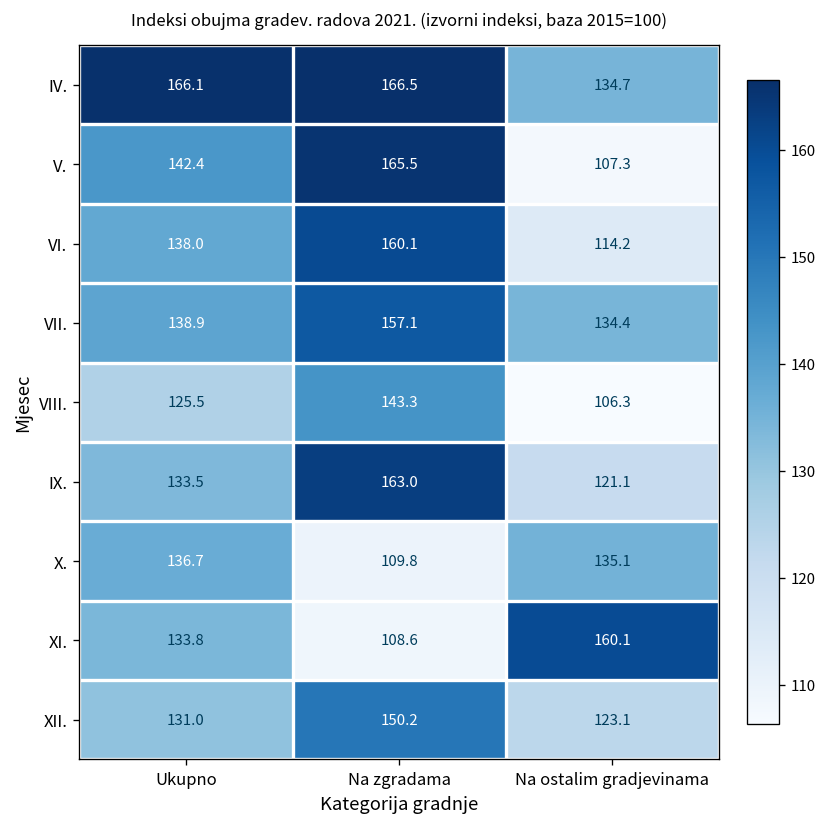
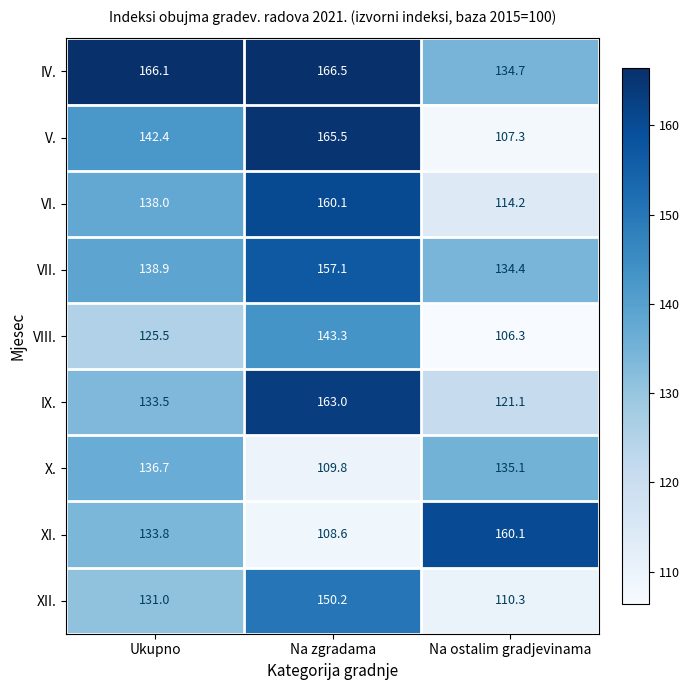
  {
    "IV.": {
      "Ukupno": 166.1,
      "Na zgradama": 166.5,
      "Na ostalim gradjevinama": 134.7
    },
    "V.": {
      "Ukupno": 142.4,
      "Na zgradama": 165.5,
      "Na ostalim gradjevinama": 107.3
    },
    "VI.": {
      "Ukupno": 138.0,
      "Na zgradama": 160.1,
      "Na ostalim gradjevinama": 114.2
    },
    "VII.": {
      "Ukupno": 138.9,
      "Na zgradama": 157.1,
      "Na ostalim gradjevinama": 134.4
    },
    "VIII.": {
      "Ukupno": 125.5,
      "Na zgradama": 143.3,
      "Na ostalim gradjevinama": 106.3
    },
    "IX.": {
      "Ukupno": 133.5,
      "Na zgradama": 163.0,
      "Na ostalim gradjevinama": 121.1
    },
    "X.": {
      "Ukupno": 136.7,
      "Na zgradama": 109.8,
      "Na ostalim gradjevinama": 135.1
    },
    "XI.": {
      "Ukupno": 133.8,
      "Na zgradama": 108.6,
      "Na ostalim gradjevinama": 160.1
    },
    "XII.": {
      "Ukupno": 131.0,
      "Na zgradama": 150.2,
-     "Na ostalim gradjevinama": 123.1
+     "Na ostalim gradjevinama": 110.3
    }
  }
